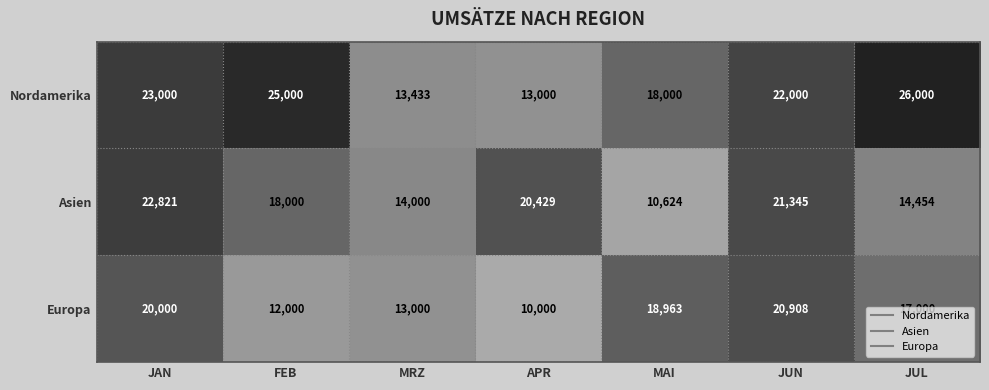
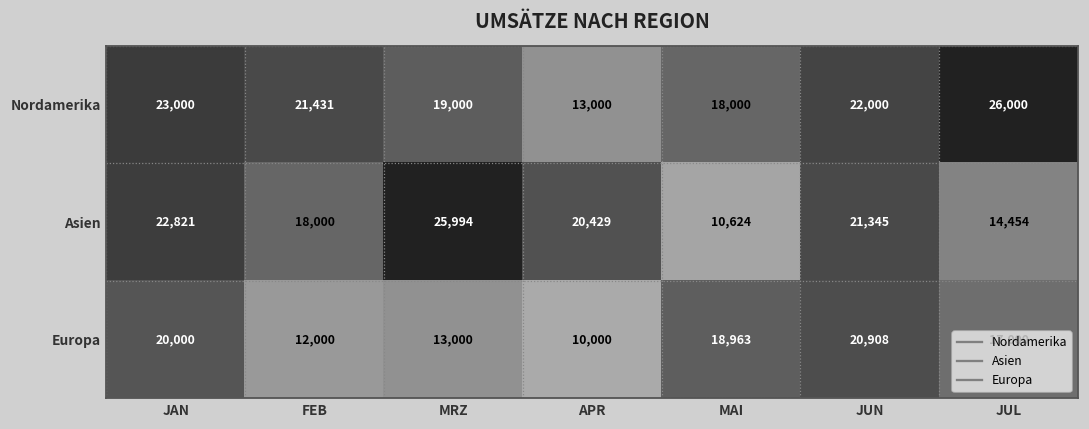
  {
    "Nordamerika": {
      "JAN": "23,000",
-     "FEB": "25,000",
-     "MRZ": "13,433",
+     "FEB": "21,431",
+     "MRZ": "19,000",
      "APR": "13,000",
      "MAI": "18,000",
      "JUN": "22,000",
      "JUL": "26,000"
    },
    "Asien": {
      "JAN": "22,821",
      "FEB": "18,000",
-     "MRZ": "14,000",
+     "MRZ": "25,994",
      "APR": "20,429",
      "MAI": "10,624",
      "JUN": "21,345",
      "JUL": "14,454"
    },
    "Europa": {
      "JAN": "20,000",
      "FEB": "12,000",
      "MRZ": "13,000",
      "APR": "10,000",
      "MAI": "18,963",
      "JUN": "20,908"
    }
  }
